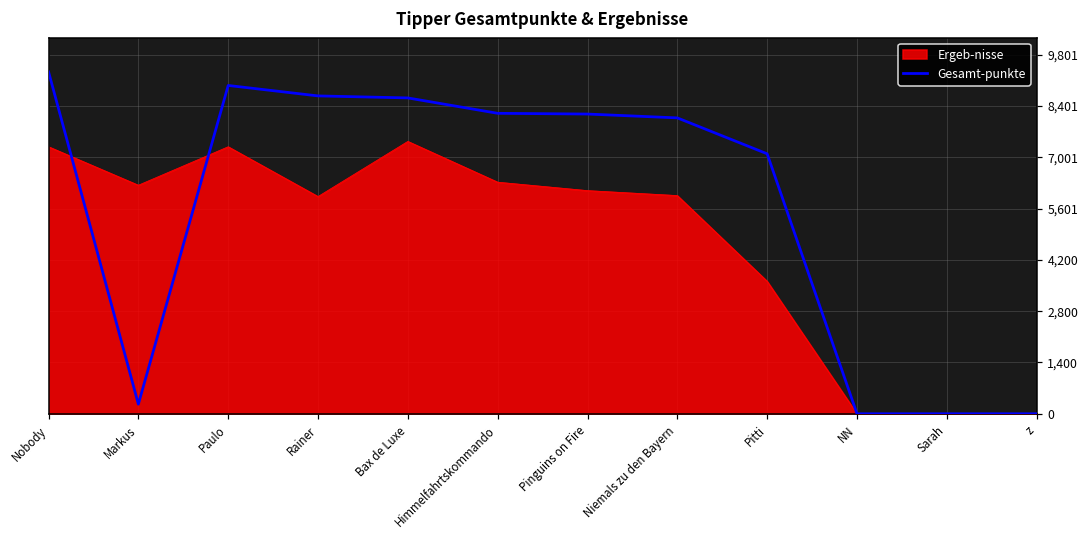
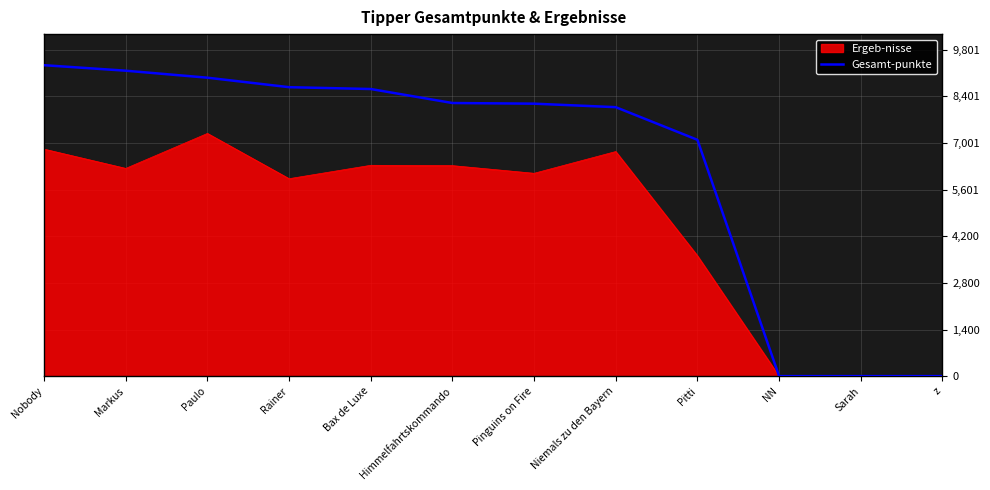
  {
    "Ergeb-nisse": {
-     "Nobody": "7,300",
+     "Nobody": "6,800",
      "Markus": "6,200",
      "Paulo": "7,300",
      "Rainer": "5,900",
-     "Bax de Luxe": "7,400",
+     "Bax de Luxe": "6,300",
      "Himmelfahrtskommando": "6,300",
      "Pinguins on Fire": "6,100",
-     "Niemals zu den Bayern": "6,000",
+     "Niemals zu den Bayern": "6,700",
      "Pitti": "3,600"
    },
    "Gesamt-punkte": {
      "Nobody": "9,300",
-     "Markus": "300",
+     "Markus": "9,200",
      "Paulo": "9,000",
      "Rainer": "8,700",
      "Bax de Luxe": "8,600",
      "Himmelfahrtskommando": "8,200",
      "Pinguins on Fire": "8,200",
      "Niemals zu den Bayern": "8,100",
      "Pitti": "7,100"
    }
  }
